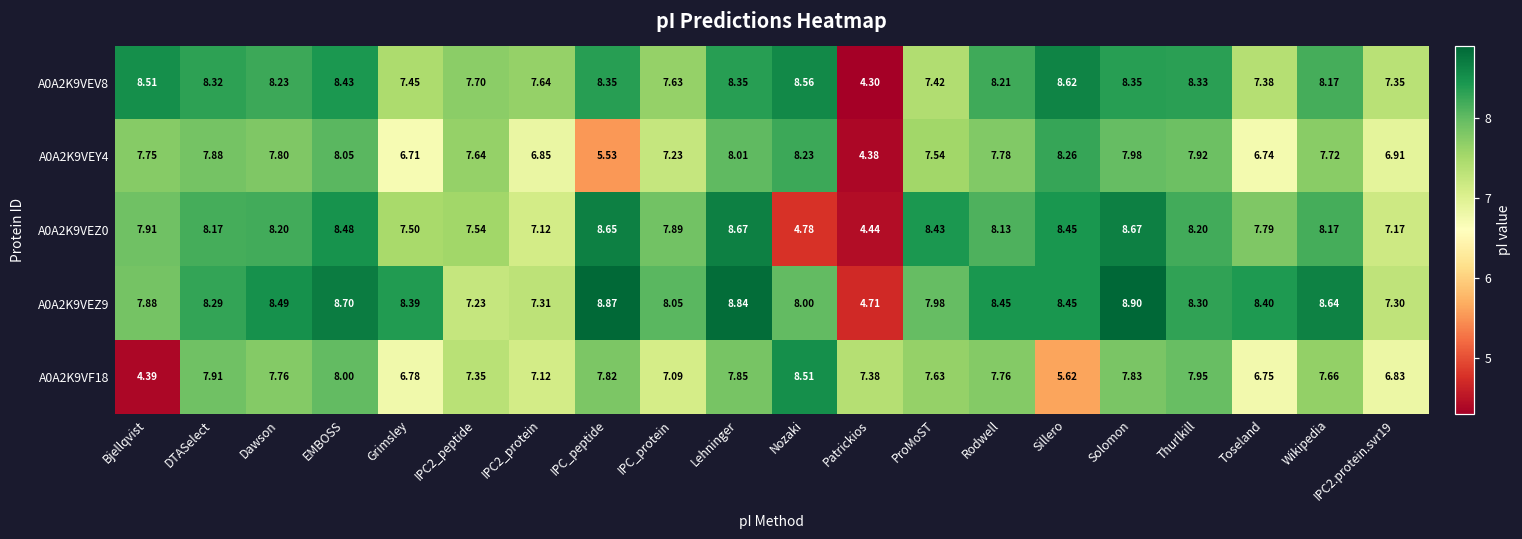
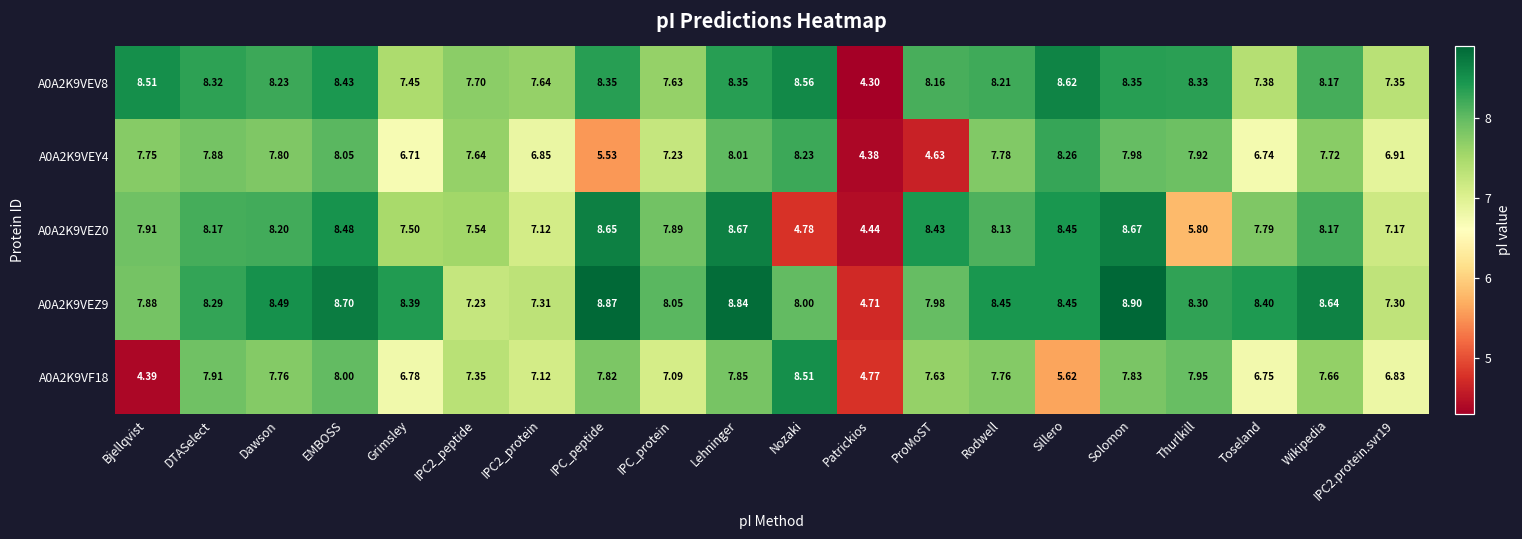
  {
    "A0A2K9VEV8": {
      "Bjellqvist": 8.51,
      "DTASelect": 8.32,
      "Dawson": 8.23,
      "EMBOSS": 8.43,
      "Grimsley": 7.45,
      "IPC2_peptide": 7.70,
      "IPC2_protein": 7.64,
      "IPC_peptide": 8.35,
      "IPC_protein": 7.63,
      "Lehninger": 8.35,
      "Nozaki": 8.56,
      "Patrickios": 4.30,
-     "ProMoST": 7.42,
+     "ProMoST": 8.16,
      "Rodwell": 8.21,
      "Sillero": 8.62,
      "Solomon": 8.35,
      "Thurlkill": 8.33,
      "Toseland": 7.38,
      "Wikipedia": 8.17,
      "IPC2.protein.svr19": 7.35
    },
    "A0A2K9VEY4": {
      "Bjellqvist": 7.75,
      "DTASelect": 7.88,
      "Dawson": 7.80,
      "EMBOSS": 8.05,
      "Grimsley": 6.71,
      "IPC2_peptide": 7.64,
      "IPC2_protein": 6.85,
      "IPC_peptide": 5.53,
      "IPC_protein": 7.23,
      "Lehninger": 8.01,
      "Nozaki": 8.23,
      "Patrickios": 4.38,
-     "ProMoST": 7.54,
+     "ProMoST": 4.63,
      "Rodwell": 7.78,
      "Sillero": 8.26,
      "Solomon": 7.98,
      "Thurlkill": 7.92,
      "Toseland": 6.74,
      "Wikipedia": 7.72,
      "IPC2.protein.svr19": 6.91
    },
    "A0A2K9VEZ0": {
      "Bjellqvist": 7.91,
      "DTASelect": 8.17,
      "Dawson": 8.20,
      "EMBOSS": 8.48,
      "Grimsley": 7.50,
      "IPC2_peptide": 7.54,
      "IPC2_protein": 7.12,
      "IPC_peptide": 8.65,
      "IPC_protein": 7.89,
      "Lehninger": 8.67,
      "Nozaki": 4.78,
      "Patrickios": 4.44,
      "ProMoST": 8.43,
      "Rodwell": 8.13,
      "Sillero": 8.45,
      "Solomon": 8.67,
-     "Thurlkill": 8.20,
+     "Thurlkill": 5.80,
      "Toseland": 7.79,
      "Wikipedia": 8.17,
      "IPC2.protein.svr19": 7.17
    },
    "A0A2K9VEZ9": {
      "Bjellqvist": 7.88,
      "DTASelect": 8.29,
      "Dawson": 8.49,
      "EMBOSS": 8.70,
      "Grimsley": 8.39,
      "IPC2_peptide": 7.23,
      "IPC2_protein": 7.31,
      "IPC_peptide": 8.87,
      "IPC_protein": 8.05,
      "Lehninger": 8.84,
      "Nozaki": 8.00,
      "Patrickios": 4.71,
      "ProMoST": 7.98,
      "Rodwell": 8.45,
      "Sillero": 8.45,
      "Solomon": 8.90,
      "Thurlkill": 8.30,
      "Toseland": 8.40,
      "Wikipedia": 8.64,
      "IPC2.protein.svr19": 7.30
    },
    "A0A2K9VF18": {
      "Bjellqvist": 4.39,
      "DTASelect": 7.91,
      "Dawson": 7.76,
      "EMBOSS": 8.00,
      "Grimsley": 6.78,
      "IPC2_peptide": 7.35,
      "IPC2_protein": 7.12,
      "IPC_peptide": 7.82,
      "IPC_protein": 7.09,
      "Lehninger": 7.85,
      "Nozaki": 8.51,
-     "Patrickios": 7.38,
+     "Patrickios": 4.77,
      "ProMoST": 7.63,
      "Rodwell": 7.76,
      "Sillero": 5.62,
      "Solomon": 7.83,
      "Thurlkill": 7.95,
      "Toseland": 6.75,
      "Wikipedia": 7.66,
      "IPC2.protein.svr19": 6.83
    }
  }
